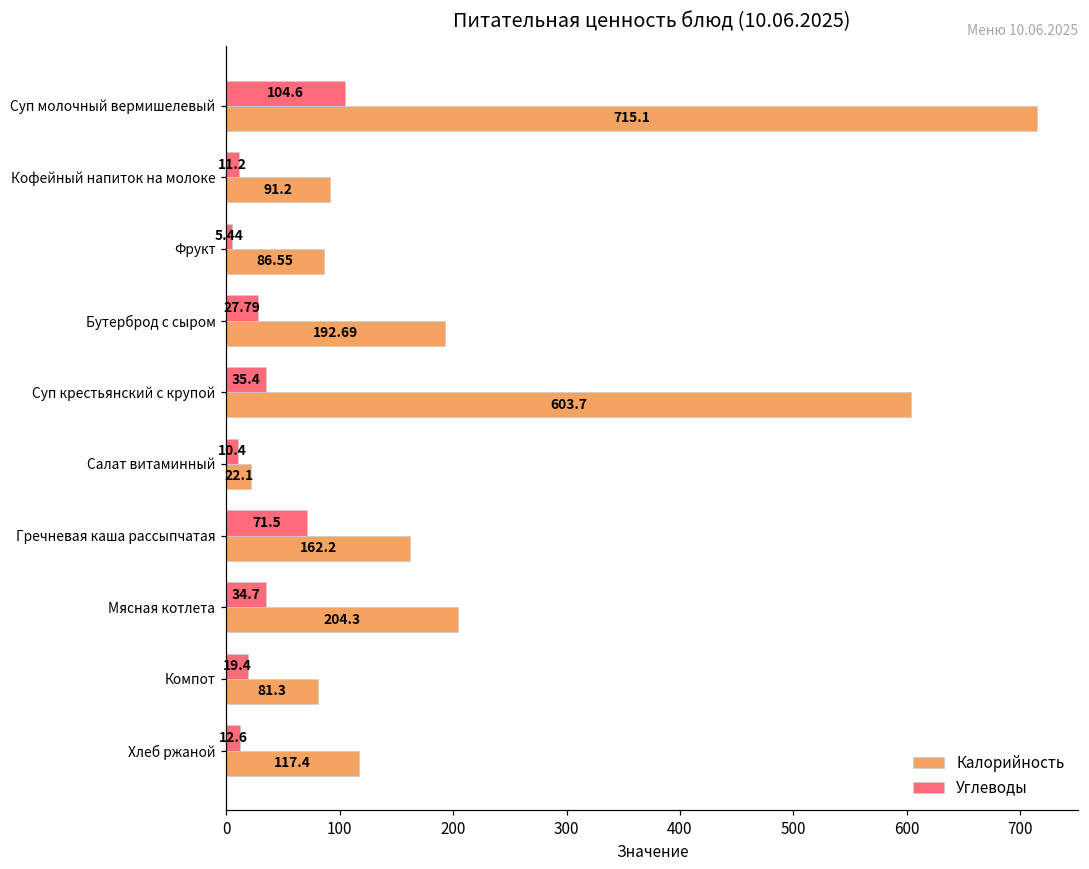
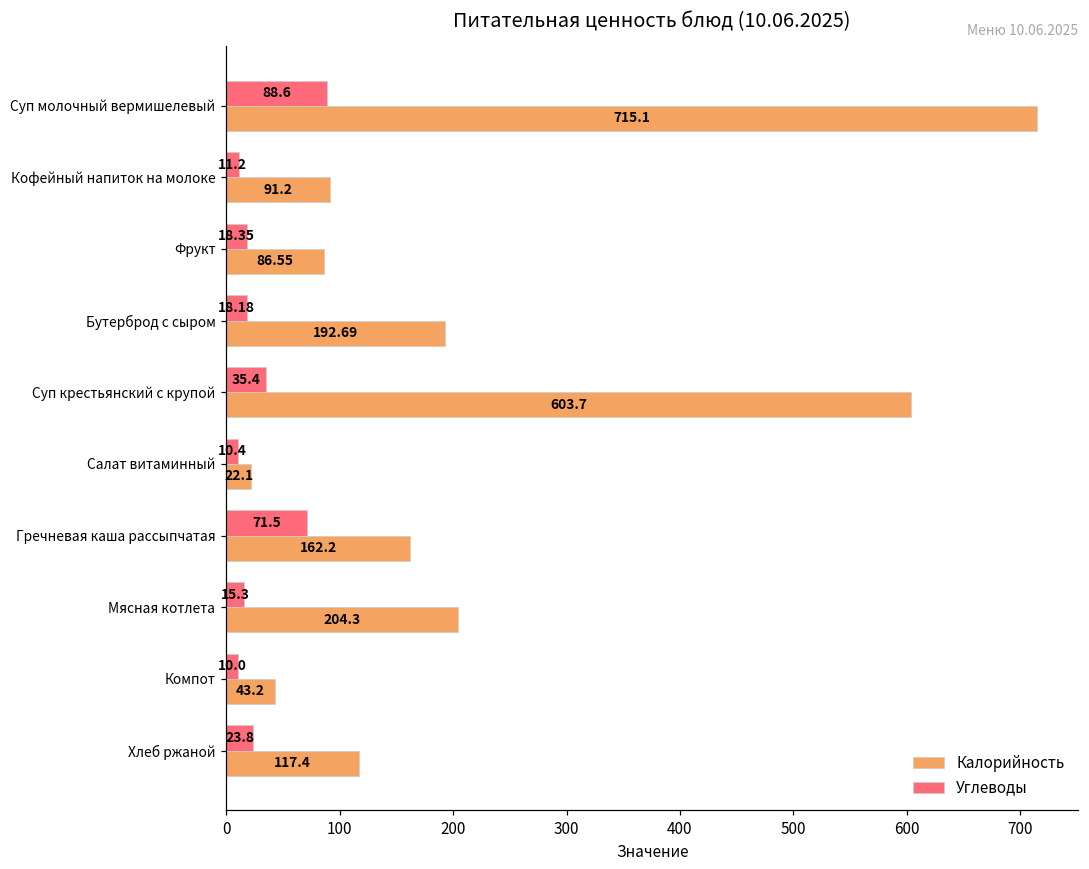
  {
    "Калорийность": {
      "Суп молочный вермишелевый": 715.1,
      "Кофейный напиток на молоке": 91.2,
      "Фрукт": 86.55,
      "Бутерброд с сыром": 192.69,
      "Суп крестьянский с крупой": 603.7,
      "Салат витаминный": 22.1,
      "Гречневая каша рассыпчатая": 162.2,
      "Мясная котлета": 204.3,
-     "Компот": 81.3,
+     "Компот": 43.2,
      "Хлеб ржаной": 117.4
    },
    "Углеводы": {
-     "Суп молочный вермишелевый": 104.6,
+     "Суп молочный вермишелевый": 88.6,
      "Кофейный напиток на молоке": 11.2,
-     "Фрукт": 5.44,
-     "Бутерброд с сыром": 27.79,
+     "Фрукт": 18.35,
+     "Бутерброд с сыром": 18.18,
      "Суп крестьянский с крупой": 35.4,
      "Салат витаминный": 10.4,
      "Гречневая каша рассыпчатая": 71.5,
-     "Мясная котлета": 34.7,
-     "Компот": 19.4,
-     "Хлеб ржаной": 12.6
+     "Мясная котлета": 15.3,
+     "Компот": 10.0,
+     "Хлеб ржаной": 23.8
    }
  }
